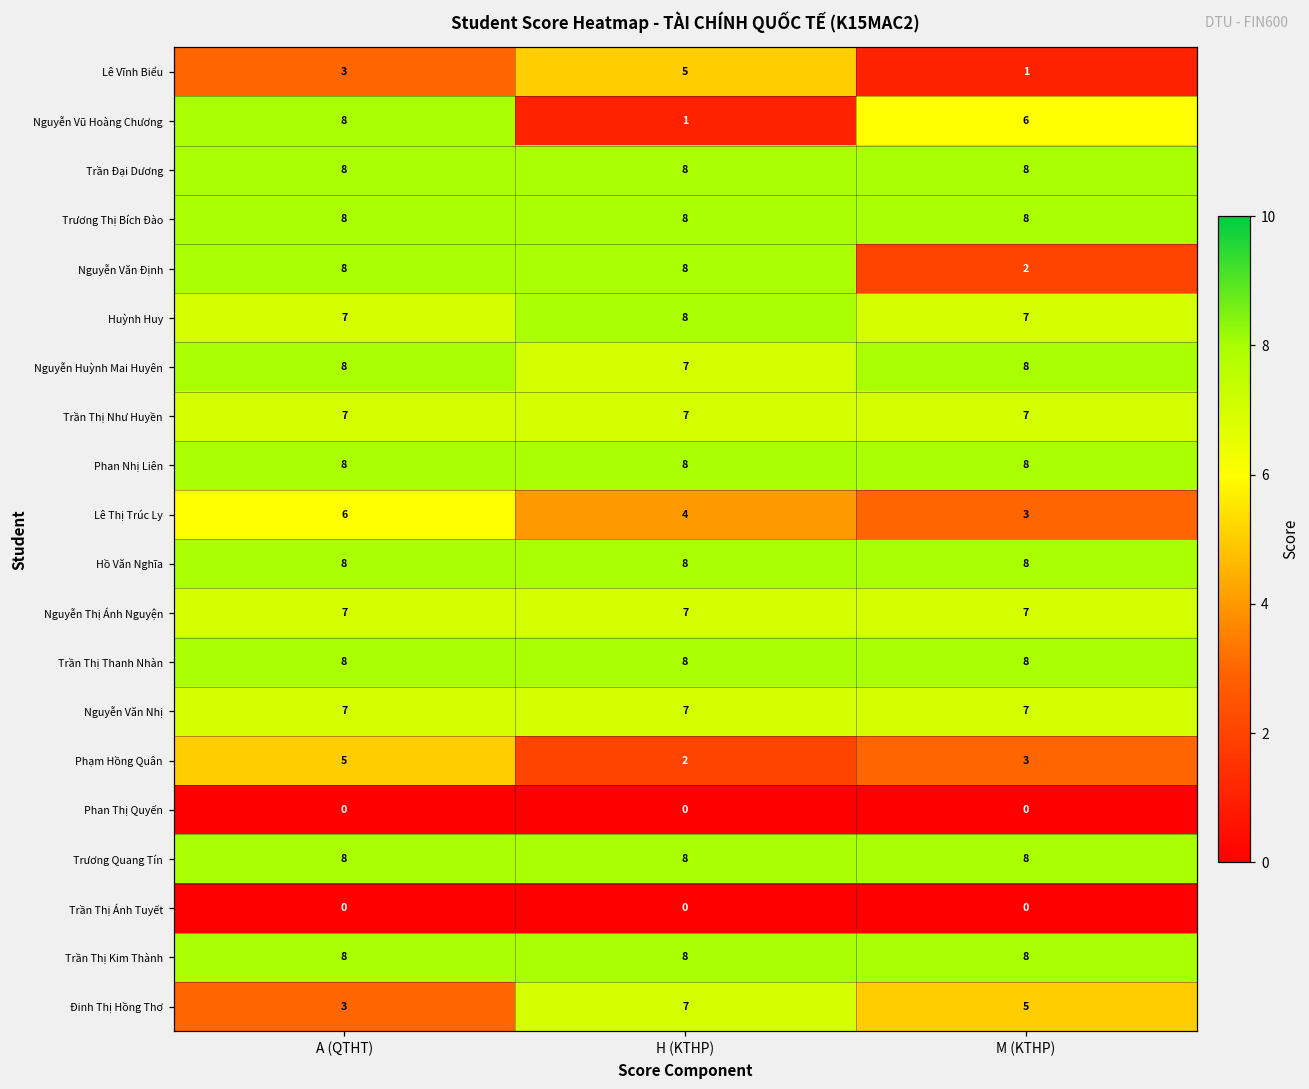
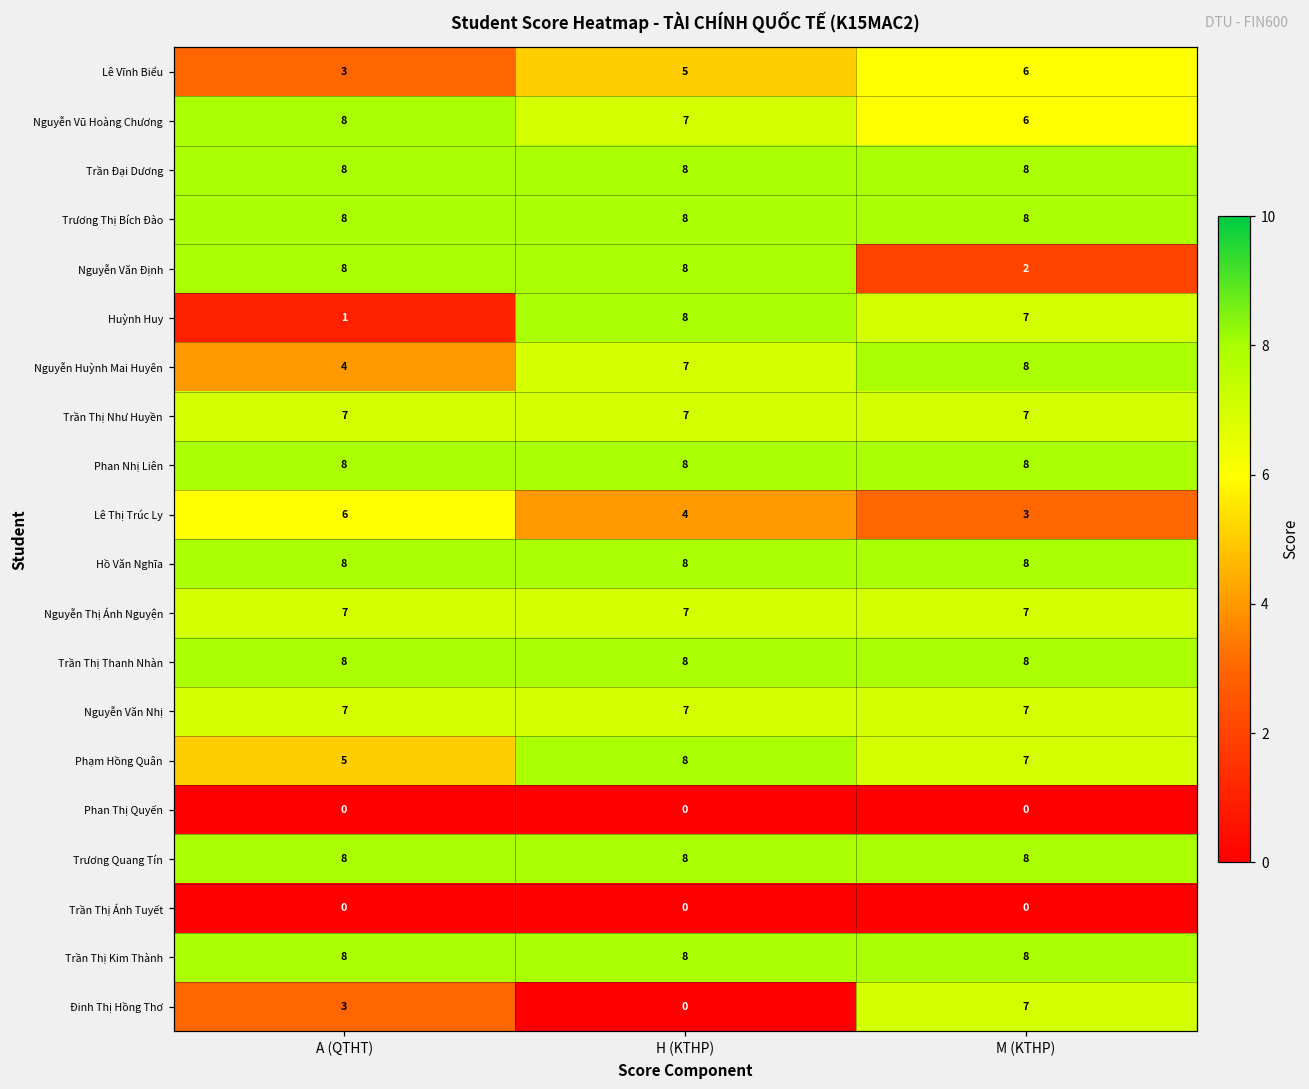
  {
    "Lê Vĩnh Biểu": {
      "A (QTHT)": 3,
      "H (KTHP)": 5,
-     "M (KTHP)": 1
+     "M (KTHP)": 6
    },
    "Nguyễn Vũ Hoàng Chương": {
      "A (QTHT)": 8,
-     "H (KTHP)": 1,
+     "H (KTHP)": 7,
      "M (KTHP)": 6
    },
    "Trần Đại Dương": {
      "A (QTHT)": 8,
      "H (KTHP)": 8,
      "M (KTHP)": 8
    },
    "Trương Thị Bích Đào": {
      "A (QTHT)": 8,
      "H (KTHP)": 8,
      "M (KTHP)": 8
    },
    "Nguyễn Văn Định": {
      "A (QTHT)": 8,
      "H (KTHP)": 8,
      "M (KTHP)": 2
    },
    "Huỳnh Huy": {
-     "A (QTHT)": 7,
+     "A (QTHT)": 1,
      "H (KTHP)": 8,
      "M (KTHP)": 7
    },
    "Nguyễn Huỳnh Mai Huyên": {
-     "A (QTHT)": 8,
+     "A (QTHT)": 4,
      "H (KTHP)": 7,
      "M (KTHP)": 8
    },
    "Trần Thị Như Huyền": {
      "A (QTHT)": 7,
      "H (KTHP)": 7,
      "M (KTHP)": 7
    },
    "Phan Nhị Liên": {
      "A (QTHT)": 8,
      "H (KTHP)": 8,
      "M (KTHP)": 8
    },
    "Lê Thị Trúc Ly": {
      "A (QTHT)": 6,
      "H (KTHP)": 4,
      "M (KTHP)": 3
    },
    "Hồ Văn Nghĩa": {
      "A (QTHT)": 8,
      "H (KTHP)": 8,
      "M (KTHP)": 8
    },
    "Nguyễn Thị Ánh Nguyện": {
      "A (QTHT)": 7,
      "H (KTHP)": 7,
      "M (KTHP)": 7
    },
    "Trần Thị Thanh Nhàn": {
      "A (QTHT)": 8,
      "H (KTHP)": 8,
      "M (KTHP)": 8
    },
    "Nguyễn Văn Nhị": {
      "A (QTHT)": 7,
      "H (KTHP)": 7,
      "M (KTHP)": 7
    },
    "Phạm Hồng Quân": {
      "A (QTHT)": 5,
-     "H (KTHP)": 2,
-     "M (KTHP)": 3
+     "H (KTHP)": 8,
+     "M (KTHP)": 7
    },
    "Phan Thị Quyến": {
      "A (QTHT)": 0,
      "H (KTHP)": 0,
      "M (KTHP)": 0
    },
    "Trương Quang Tín": {
      "A (QTHT)": 8,
      "H (KTHP)": 8,
      "M (KTHP)": 8
    },
    "Trần Thị Ánh Tuyết": {
      "A (QTHT)": 0,
      "H (KTHP)": 0,
      "M (KTHP)": 0
    },
    "Trần Thị Kim Thành": {
      "A (QTHT)": 8,
      "H (KTHP)": 8,
      "M (KTHP)": 8
    },
    "Đinh Thị Hồng Thơ": {
      "A (QTHT)": 3,
-     "H (KTHP)": 7,
-     "M (KTHP)": 5
+     "H (KTHP)": 0,
+     "M (KTHP)": 7
    }
  }
